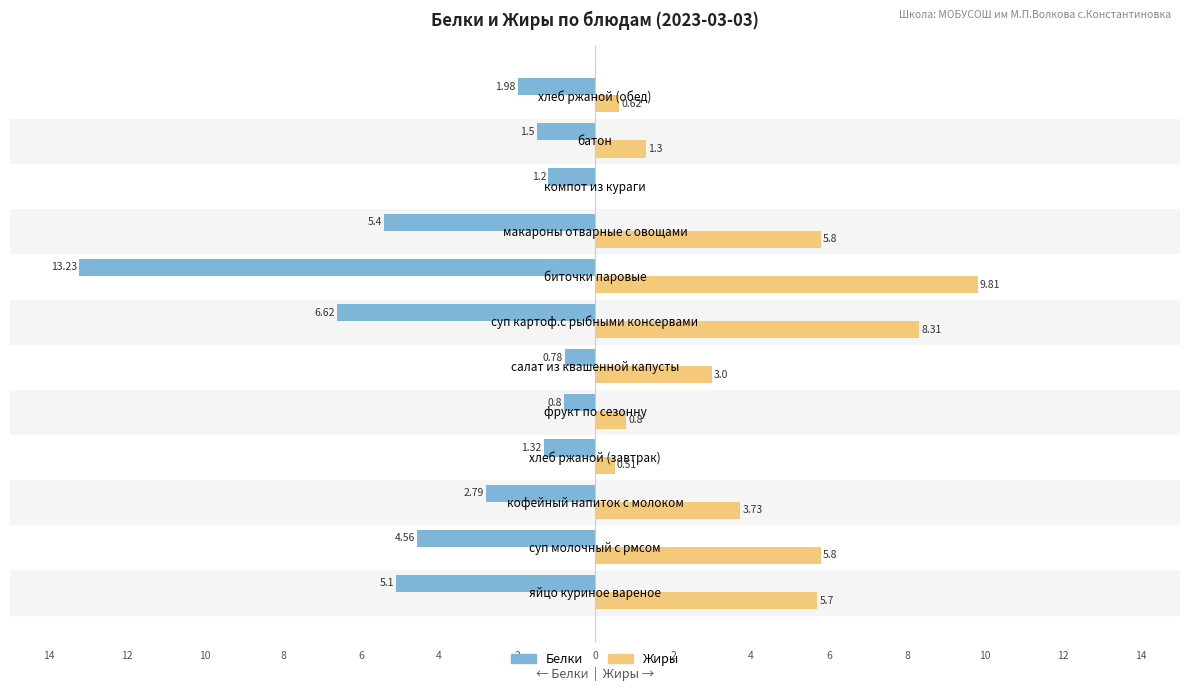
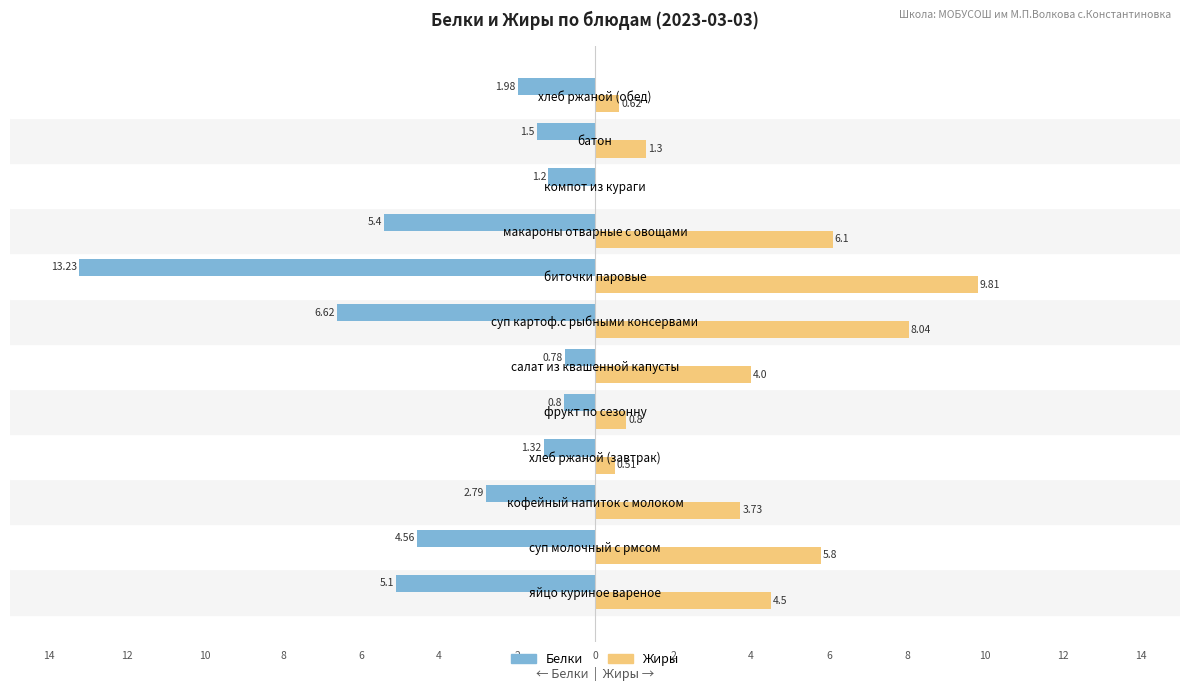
  {
    "Жиры": {
      "хлеб ржаной (обед)": 0.62,
      "батон": 1.3,
-     "макароны отварные с овощами": 5.8,
+     "макароны отварные с овощами": 6.1,
      "биточки паровые": 9.81,
-     "суп картоф.с рыбными консервами": 8.31,
-     "салат из квашенной капусты": 3.0,
+     "суп картоф.с рыбными консервами": 8.04,
+     "салат из квашенной капусты": 4.0,
      "фрукт по сезонну": 0.8,
      "хлеб ржаной (завтрак)": 0.51,
      "кофейный напиток с молоком": 3.73,
      "суп молочный с рмсом": 5.8,
-     "яйцо куриное вареное": 5.7
+     "яйцо куриное вареное": 4.5
    }
  }
